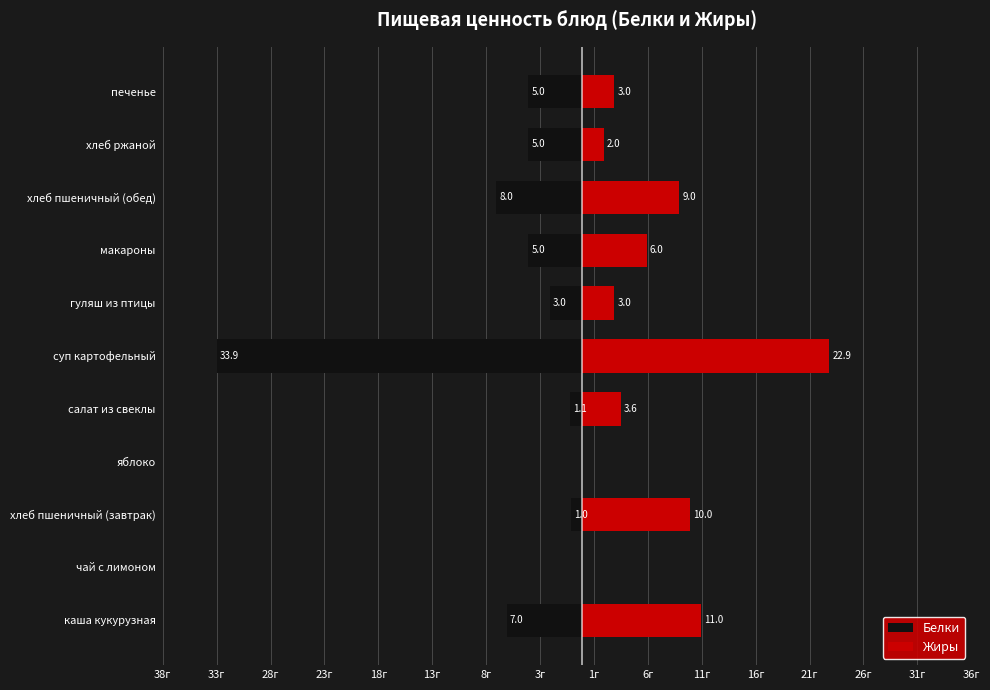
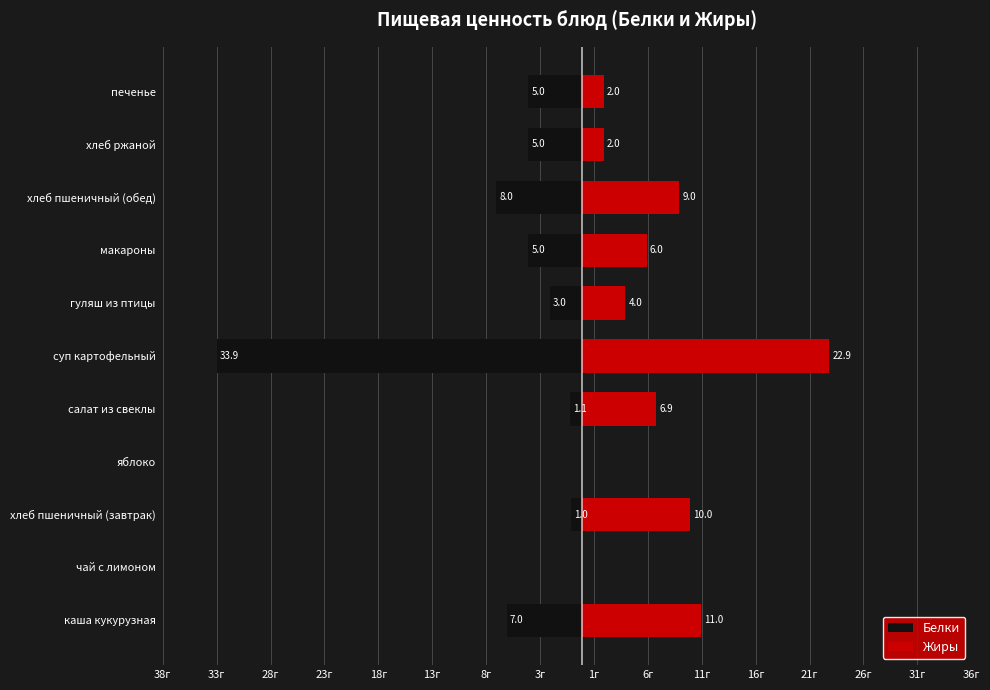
  {
    "Жиры": {
-     "печенье": 3.0,
+     "печенье": 2.0,
      "хлеб ржаной": 2.0,
      "хлеб пшеничный (обед)": 9.0,
      "макароны": 6.0,
-     "гуляш из птицы": 3.0,
+     "гуляш из птицы": 4.0,
      "суп картофельный": 22.9,
-     "салат из свеклы": 3.6,
+     "салат из свеклы": 6.9,
      "хлеб пшеничный (завтрак)": 10.0,
      "каша кукурузная": 11.0
    }
  }
